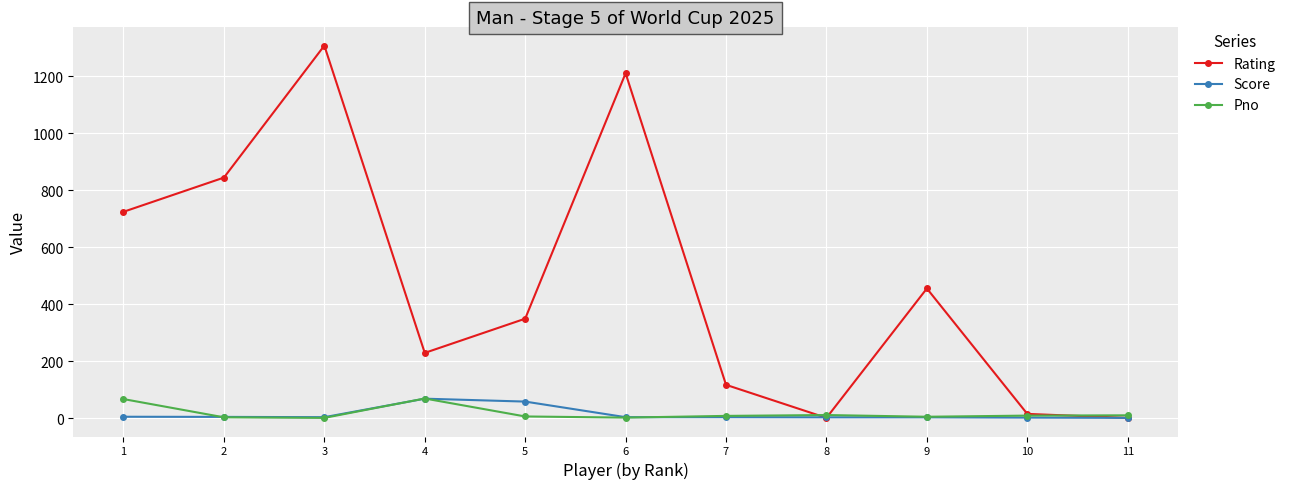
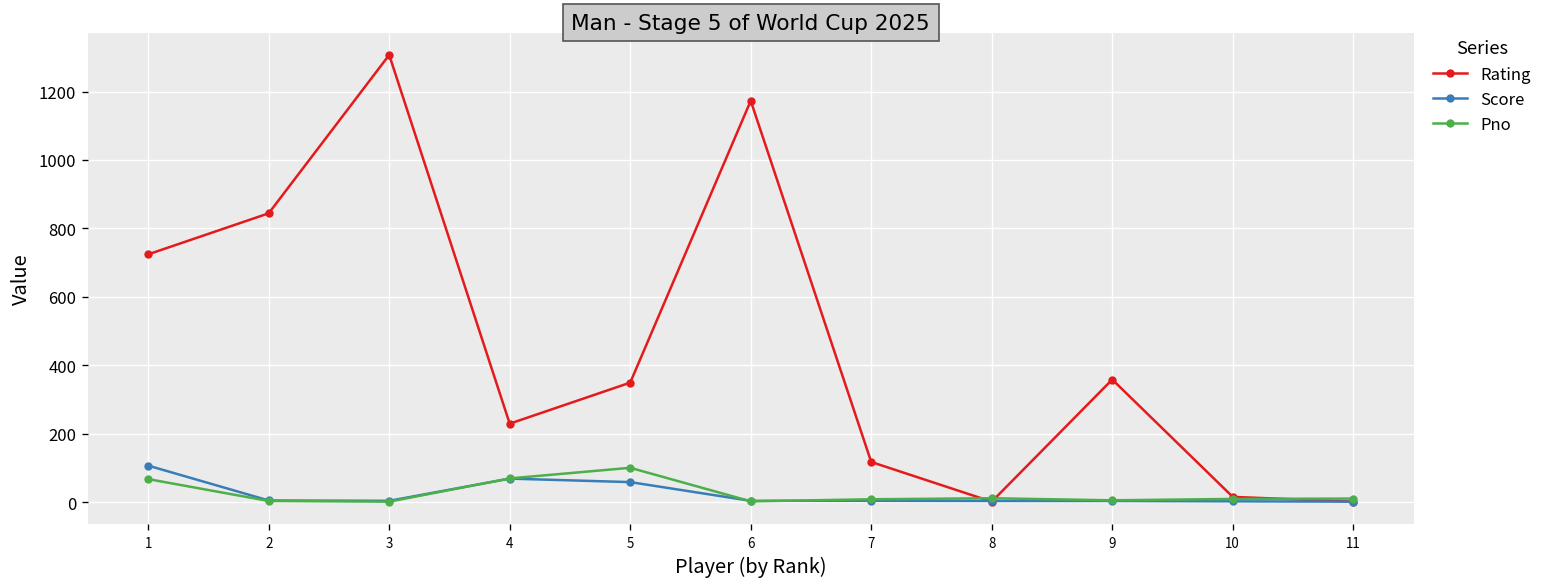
  {
    "Rating": {
      "1": 720,
      "2": 840,
      "3": 1310,
      "4": 230,
      "5": 350,
-     "6": 1210,
+     "6": 1170,
      "7": 120,
-     "9": 460
+     "9": 360
    },
    "Score": {
-     "1": 10,
+     "1": 110,
      "5": 60
    },
    "Pno": {
      "1": 70,
-     "5": 10,
+     "5": 100,
      "11": 10
    }
  }
